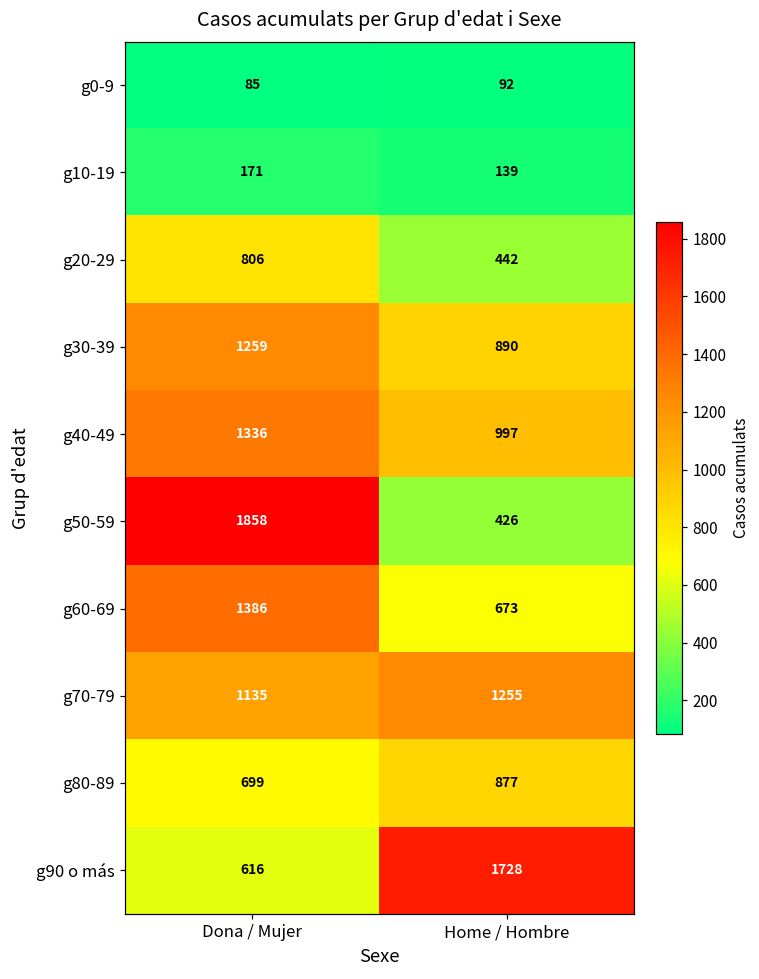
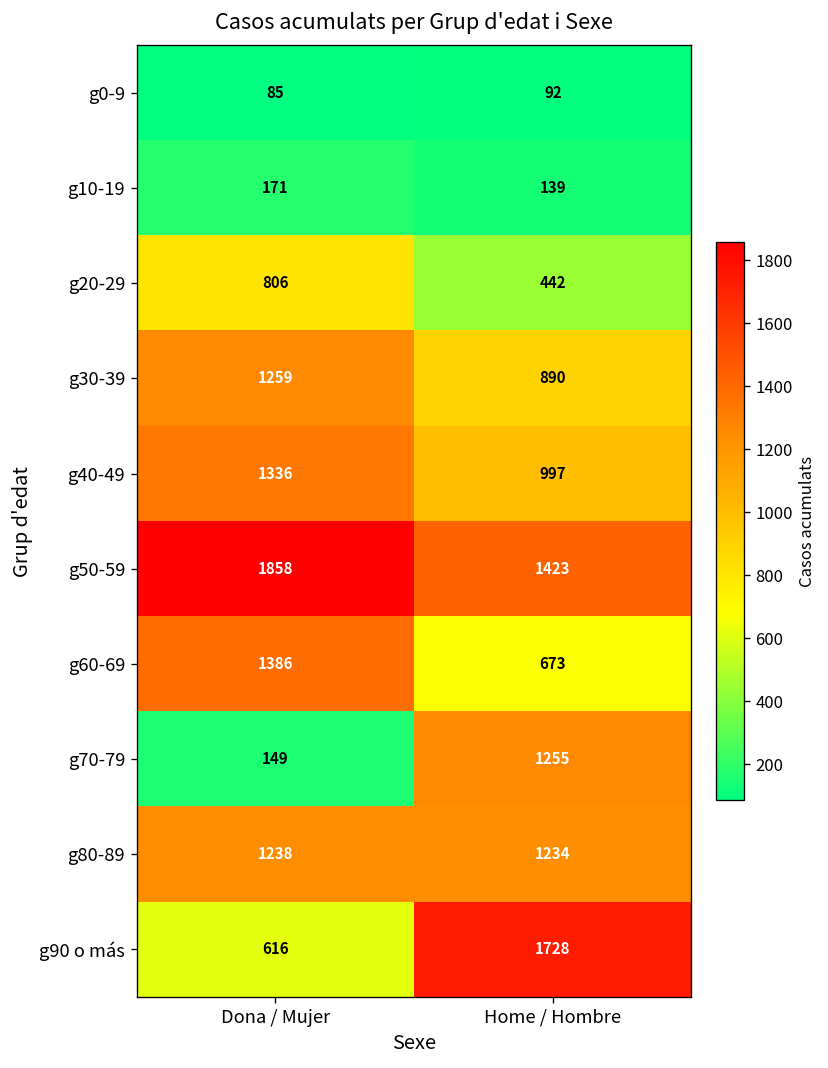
  {
    "g0-9": {
      "Dona / Mujer": 85,
      "Home / Hombre": 92
    },
    "g10-19": {
      "Dona / Mujer": 171,
      "Home / Hombre": 139
    },
    "g20-29": {
      "Dona / Mujer": 806,
      "Home / Hombre": 442
    },
    "g30-39": {
      "Dona / Mujer": 1259,
      "Home / Hombre": 890
    },
    "g40-49": {
      "Dona / Mujer": 1336,
      "Home / Hombre": 997
    },
    "g50-59": {
      "Dona / Mujer": 1858,
-     "Home / Hombre": 426
+     "Home / Hombre": 1423
    },
    "g60-69": {
      "Dona / Mujer": 1386,
      "Home / Hombre": 673
    },
    "g70-79": {
-     "Dona / Mujer": 1135,
+     "Dona / Mujer": 149,
      "Home / Hombre": 1255
    },
    "g80-89": {
-     "Dona / Mujer": 699,
-     "Home / Hombre": 877
+     "Dona / Mujer": 1238,
+     "Home / Hombre": 1234
    },
    "g90 o más": {
      "Dona / Mujer": 616,
      "Home / Hombre": 1728
    }
  }
